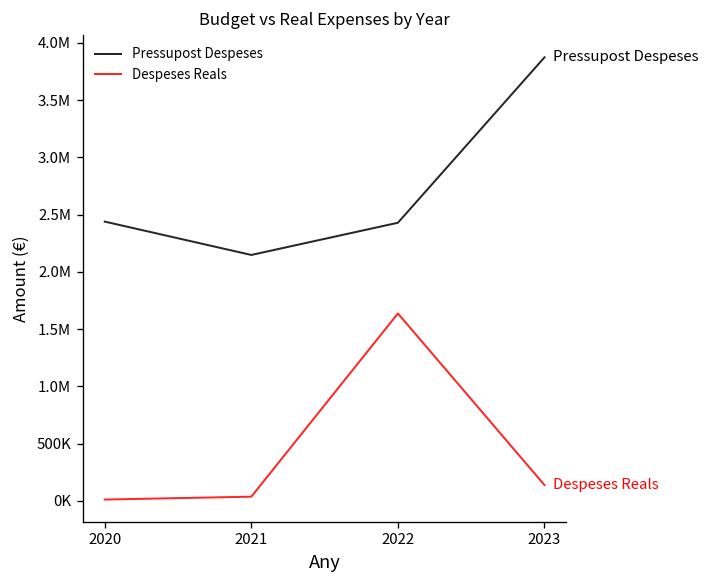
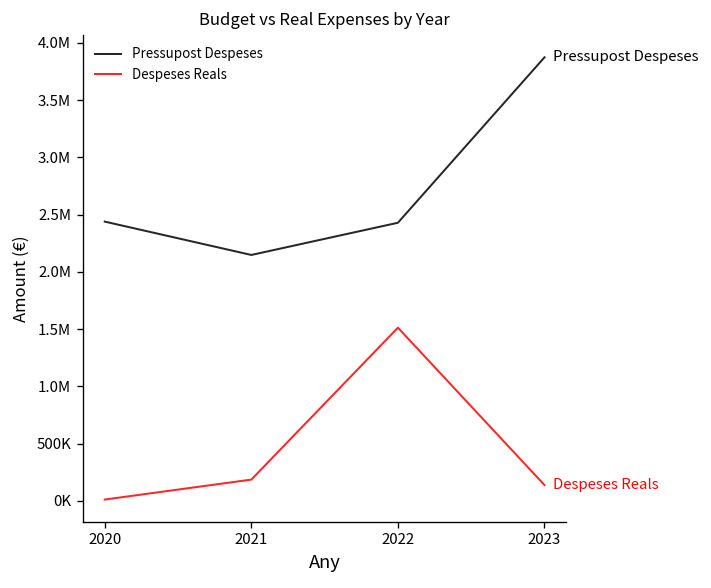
  {
    "Pressupost Despeses": {
      "2020": 2400000,
      "2021": 2100000,
      "2022": 2400000,
      "2023": 3900000
    },
    "Despeses Reals": {
      "2020": 0,
-     "2021": 0,
-     "2022": 1600000,
+     "2021": 200000,
+     "2022": 1500000,
      "2023": 100000
    }
  }
